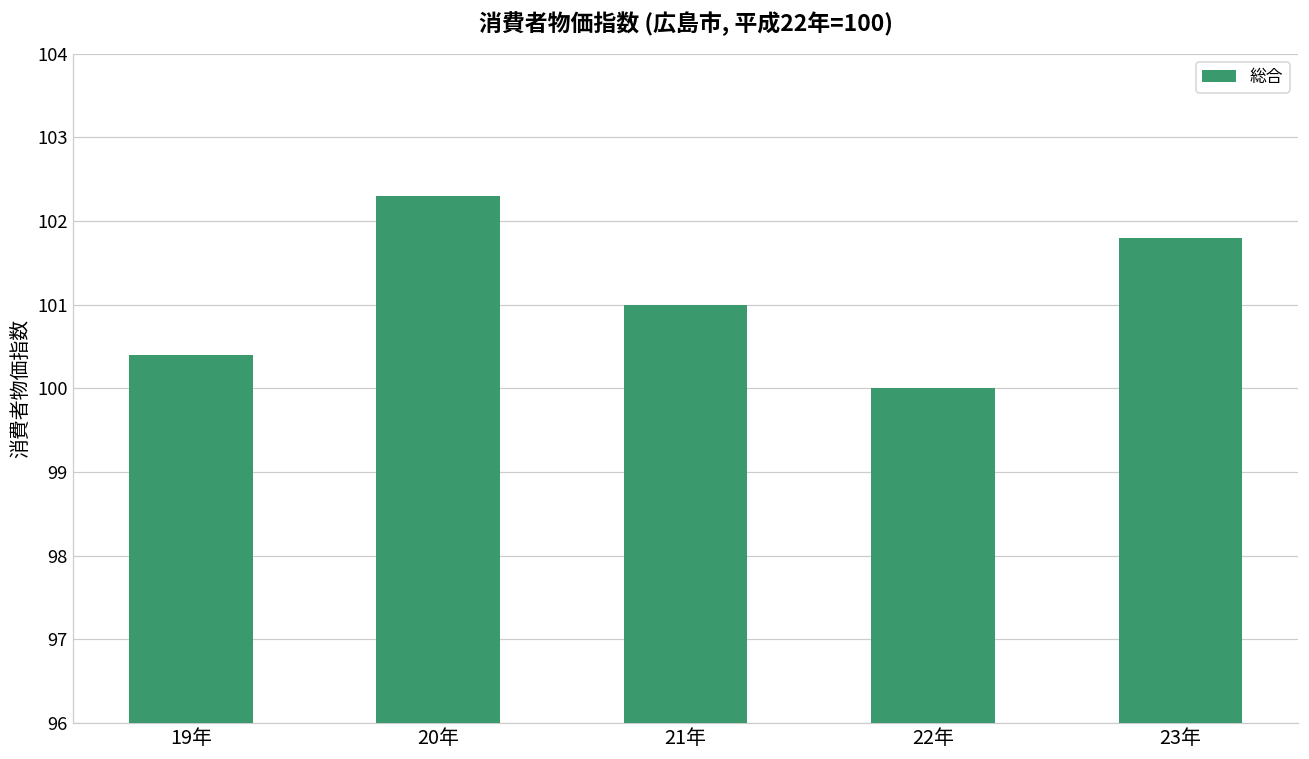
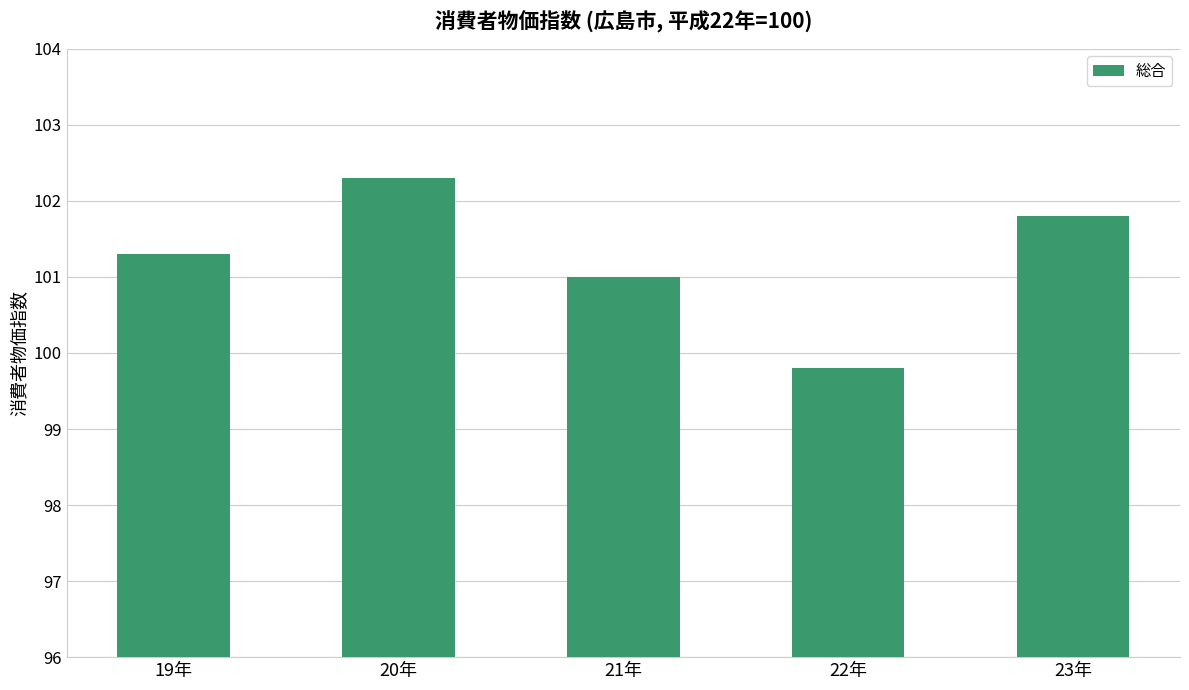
  {
-   "19年": 100.4,
+   "19年": 101.3,
    "20年": 102.3,
    "21年": 101.0,
-   "22年": 100.0,
+   "22年": 99.8,
    "23年": 101.8
  }
